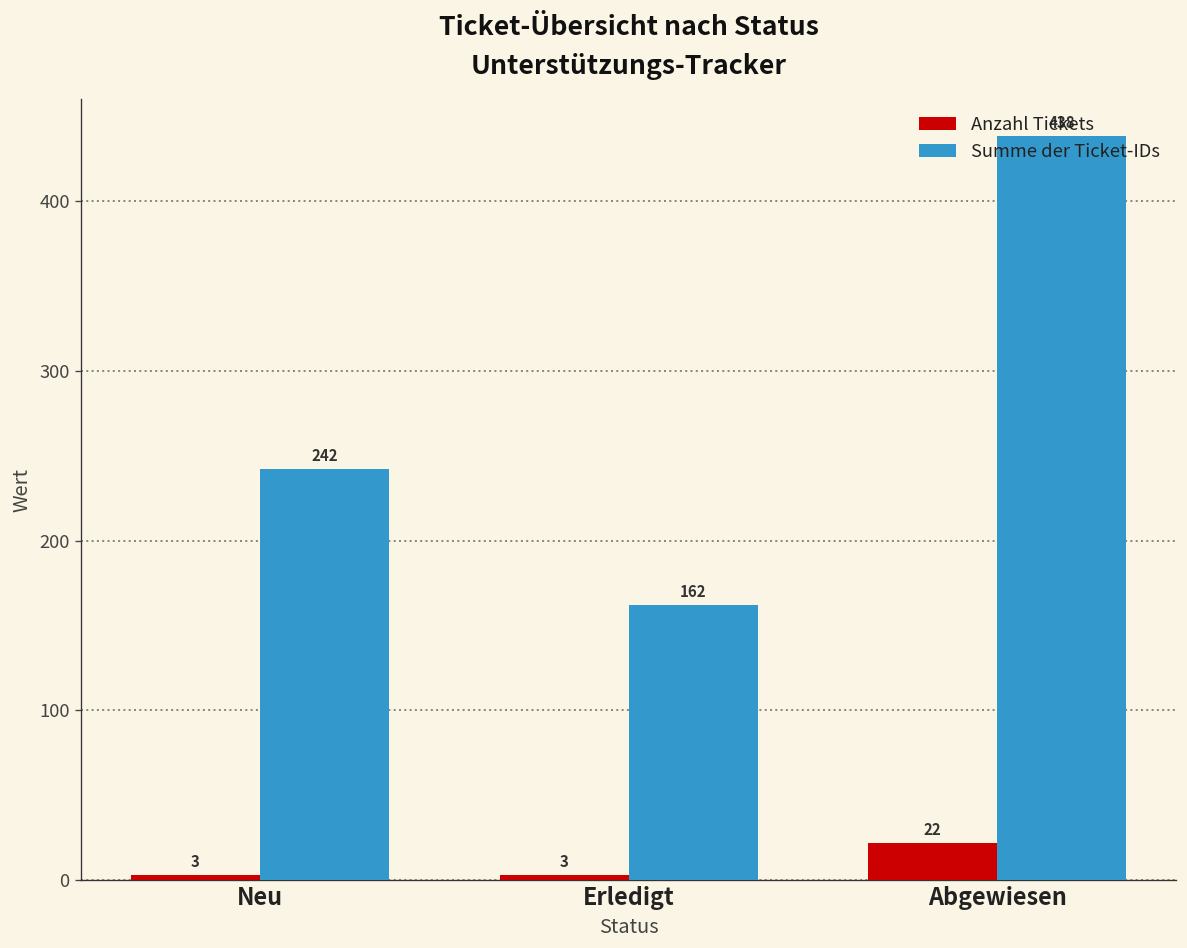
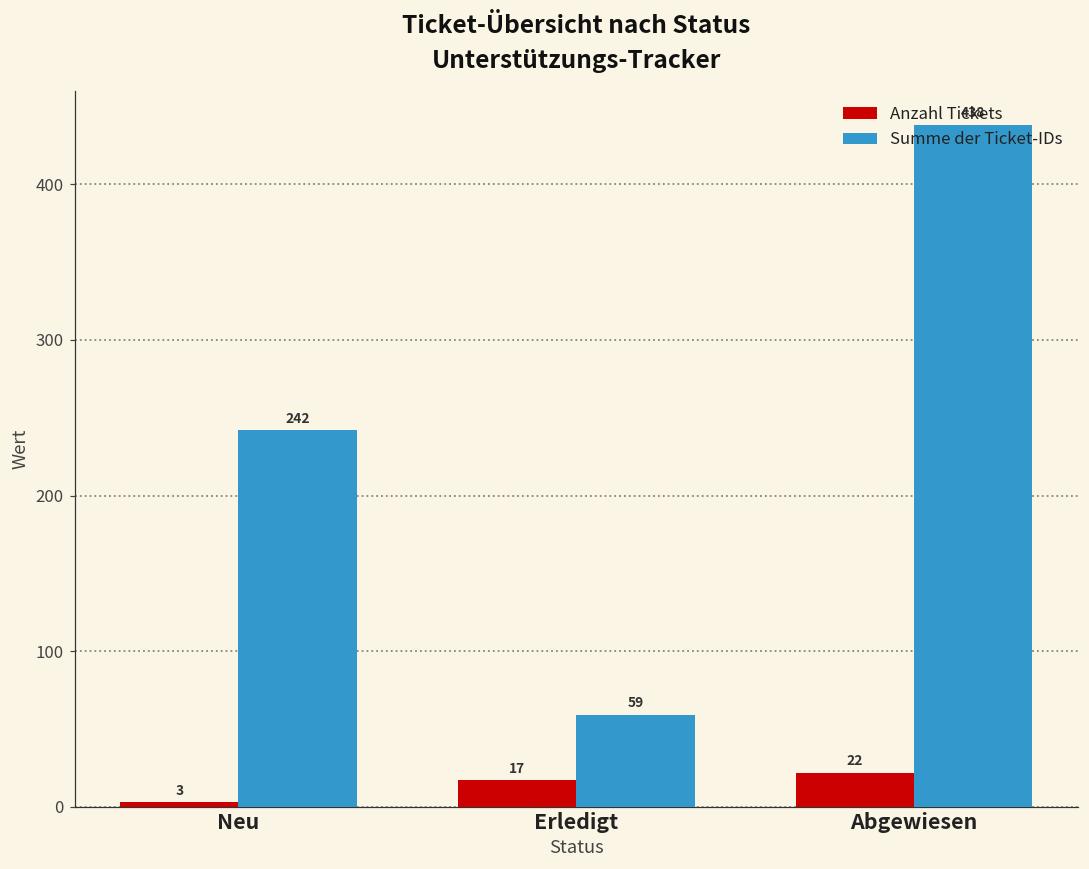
  {
    "Anzahl Tickets": {
      "Neu": 3,
-     "Erledigt": 3,
+     "Erledigt": 17,
      "Abgewiesen": 22
    },
    "Summe der Ticket-IDs": {
      "Neu": 242,
-     "Erledigt": 162,
+     "Erledigt": 59,
      "Abgewiesen": 438
    }
  }
